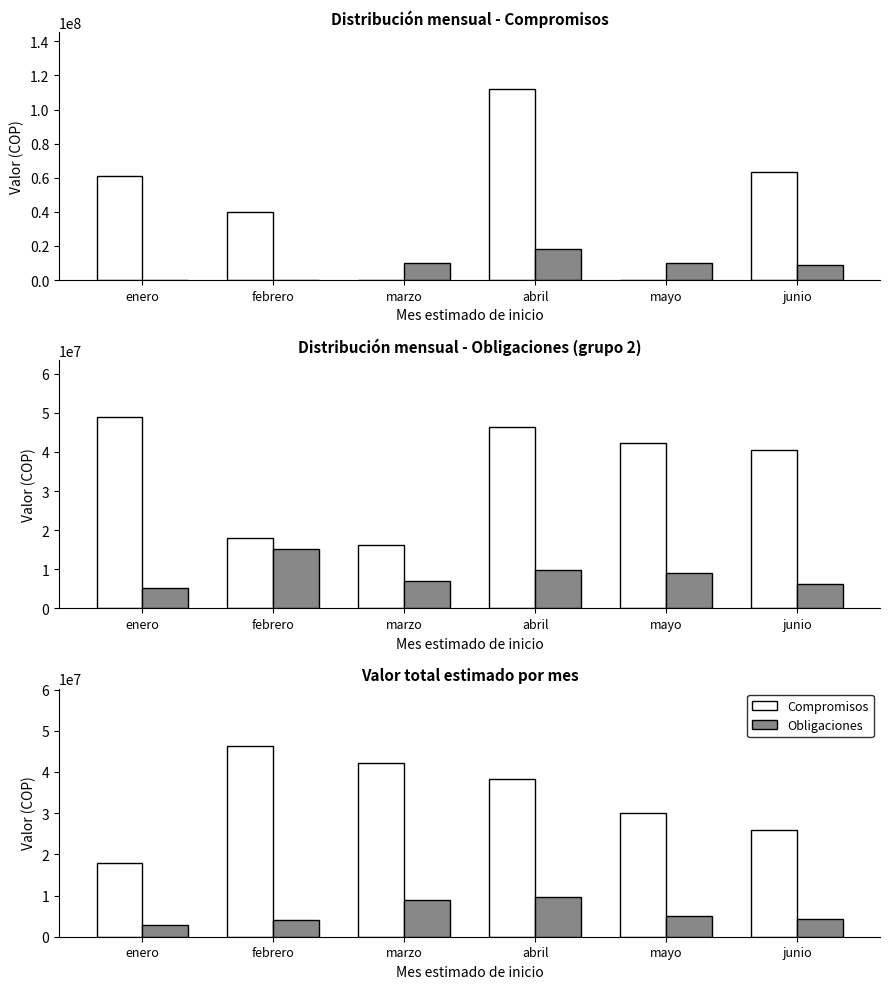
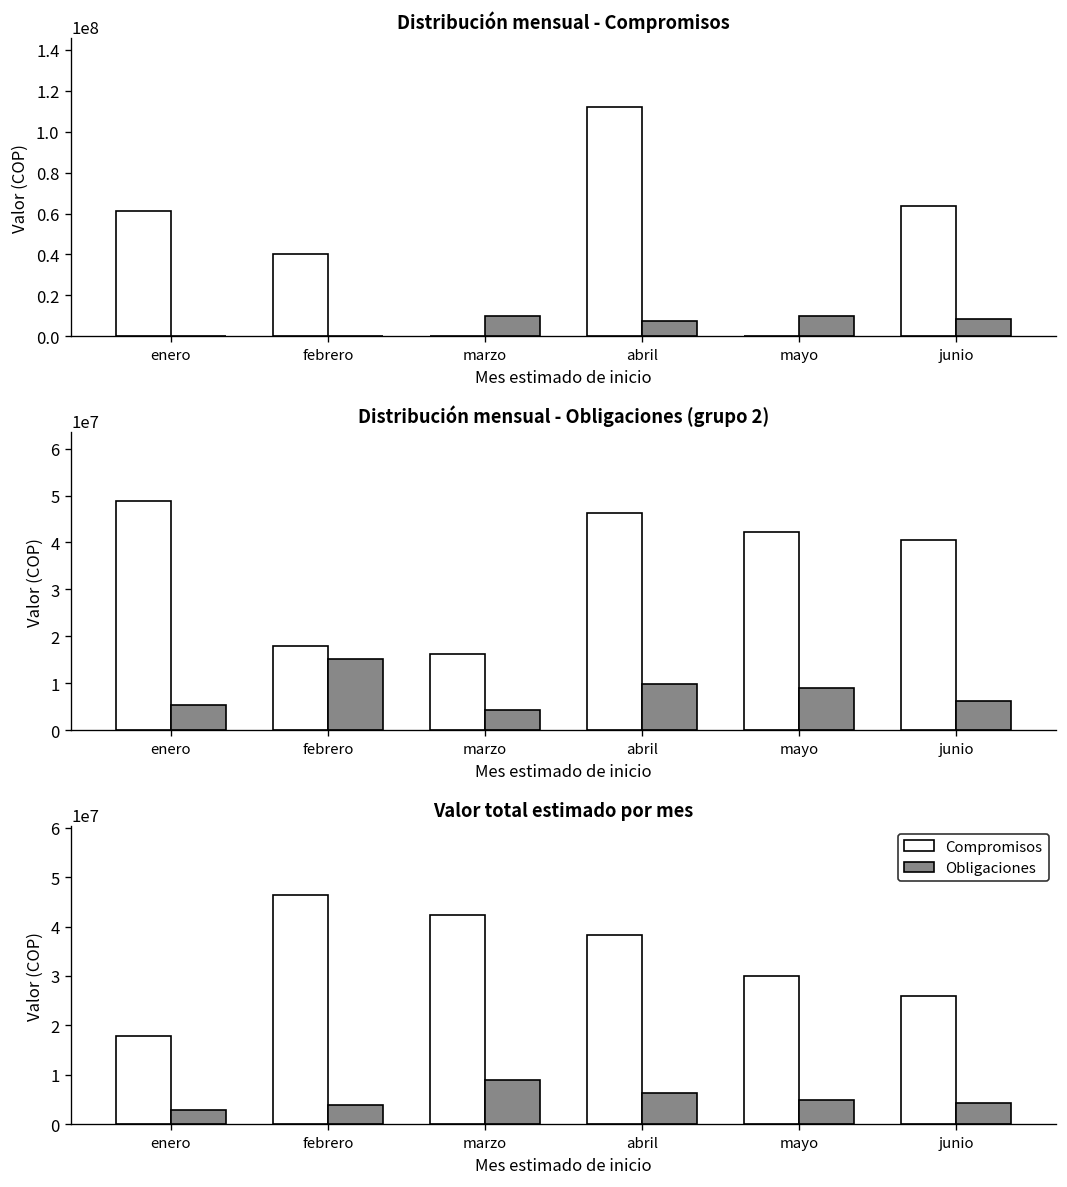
  {
    "Distribución mensual - Compromisos": {
      "Compromisos": {
        "enero": 61000000,
        "febrero": 40000000,
        "marzo": 0,
        "abril": 112000000,
        "mayo": 0,
        "junio": 64000000
      },
      "Obligaciones": {
        "enero": 0,
        "febrero": 0,
        "marzo": 10000000,
-       "abril": 18000000,
+       "abril": 8000000,
        "mayo": 10000000,
        "junio": 9000000
      }
    },
    "Distribución mensual - Obligaciones (grupo 2)": {
      "Compromisos": {
        "enero": 49000000,
        "febrero": 18000000,
        "marzo": 16000000,
        "abril": 46000000,
        "mayo": 42000000,
        "junio": 41000000
      },
      "Obligaciones": {
        "enero": 5000000,
        "febrero": 15000000,
-       "marzo": 7000000,
+       "marzo": 4000000,
        "abril": 10000000,
        "mayo": 9000000,
        "junio": 6000000
      }
    },
    "Valor total estimado por mes": {
      "Compromisos": {
        "enero": 18000000,
        "febrero": 46000000,
        "marzo": 42000000,
        "abril": 38000000,
        "mayo": 30000000,
        "junio": 26000000
      },
      "Obligaciones": {
        "enero": 3000000,
        "febrero": 4000000,
        "marzo": 9000000,
-       "abril": 10000000,
+       "abril": 6000000,
        "mayo": 5000000,
        "junio": 4000000
      }
    }
  }
